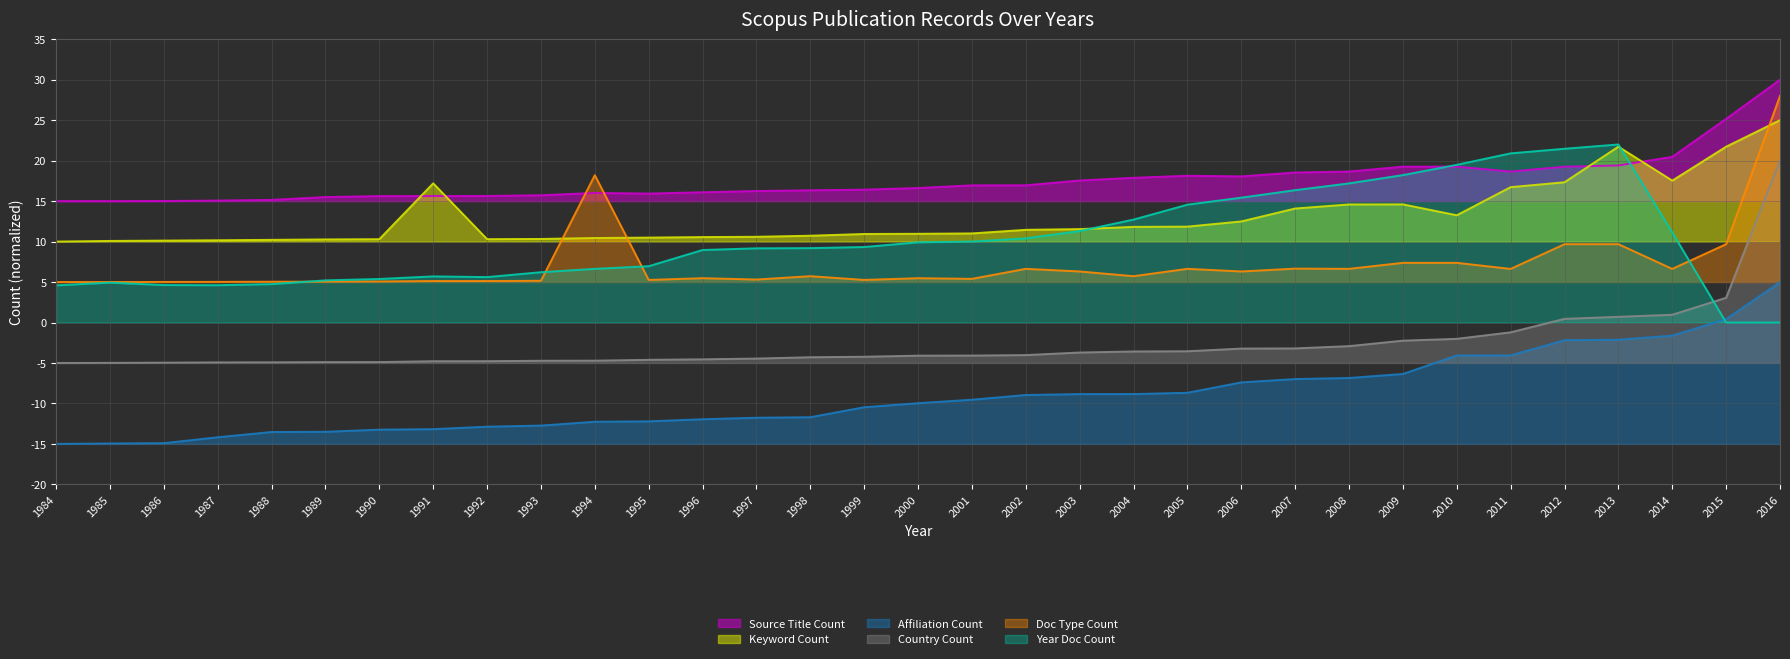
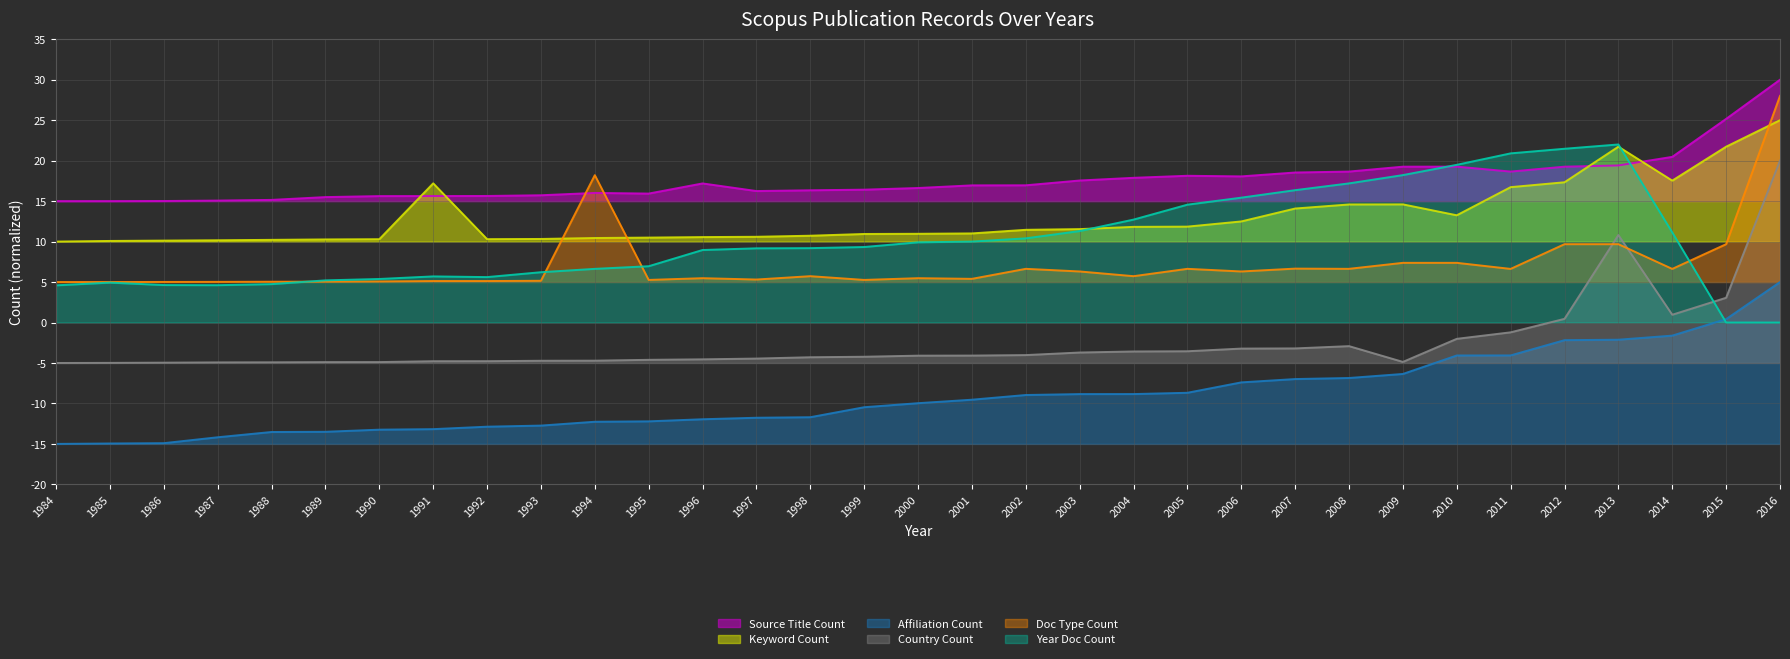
  {
    "Source Title Count": {
      "1984": 15,
      "1985": 15,
      "1986": 15,
      "1987": 15,
      "1988": 15,
      "1989": 15,
      "1990": 16,
      "1991": 16,
      "1992": 16,
      "1993": 16,
      "1994": 16,
      "1995": 16,
-     "1996": 16,
+     "1996": 17,
      "1997": 16,
      "1998": 16,
      "1999": 16,
      "2000": 17,
      "2001": 17,
      "2002": 17,
      "2003": 18,
      "2004": 18,
      "2005": 18,
      "2006": 18,
      "2007": 19,
      "2008": 19,
      "2009": 19,
      "2011": 19,
      "2012": 19,
      "2013": 19,
      "2014": 20,
      "2015": 25,
      "2016": 30
    },
    "Keyword Count": {
      "1984": 10,
      "1985": 10,
      "1986": 10,
      "1987": 10,
      "1988": 10,
      "1989": 10,
      "1990": 10,
      "1991": 17,
      "1992": 10,
      "1993": 10,
      "1994": 10,
      "1995": 10,
      "1996": 11,
      "1997": 11,
      "1998": 11,
      "1999": 11,
      "2000": 11,
      "2001": 11,
      "2002": 11,
      "2004": 12,
      "2005": 12,
      "2006": 12,
      "2007": 14,
      "2008": 15,
      "2009": 15,
      "2010": 13,
      "2011": 17,
      "2012": 17,
      "2014": 18,
      "2015": 22,
      "2016": 25
    },
    "Country Count": {
      "1984": -5,
      "1985": -5,
      "1986": -5,
      "1987": -5,
      "1988": -5,
      "1989": -5,
      "1990": -5,
      "1991": -5,
      "1992": -5,
      "1993": -5,
      "1994": -5,
      "1995": -5,
      "1996": -5,
      "1997": -4,
      "1998": -4,
      "1999": -4,
      "2000": -4,
      "2001": -4,
      "2002": -4,
      "2003": -4,
      "2004": -4,
      "2005": -4,
      "2006": -3,
      "2007": -3,
      "2008": -3,
-     "2009": -2,
+     "2009": -5,
      "2010": -2,
      "2011": -1,
      "2012": 0,
-     "2013": 1,
+     "2013": 11,
      "2014": 1,
      "2015": 3,
      "2016": 20
    },
    "Doc Type Count": {
      "1984": 5,
      "1986": 5,
      "1987": 5,
      "1991": 5,
      "1992": 5,
      "1993": 5,
      "1994": 18,
      "1995": 5,
      "1996": 5,
      "1997": 5,
      "1998": 6,
      "1999": 5,
      "2000": 5,
      "2001": 5,
      "2002": 7,
      "2003": 6,
      "2004": 6,
      "2005": 7,
      "2006": 6,
      "2007": 7,
      "2008": 7,
      "2009": 7,
      "2010": 7,
      "2011": 7,
      "2012": 10,
      "2013": 10,
      "2014": 7,
      "2015": 10,
      "2016": 28
    }
  }
